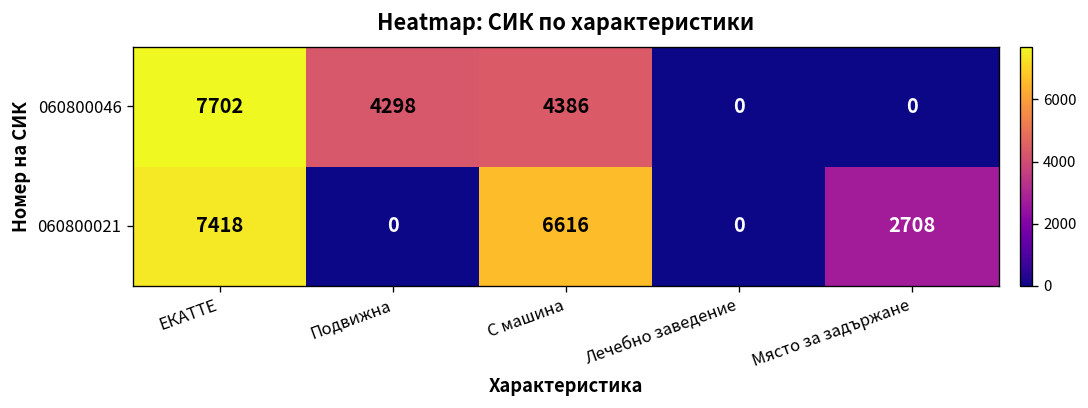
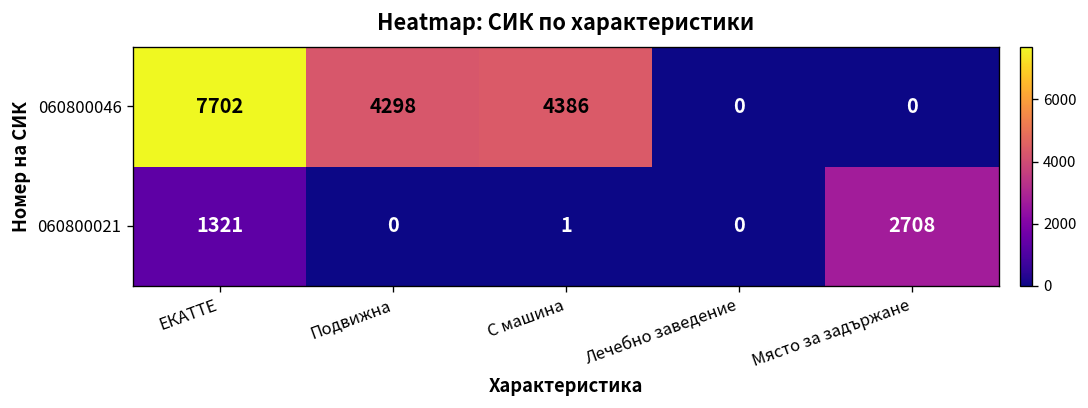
  {
    "060800046": {
      "ЕКАТТЕ": 7702,
      "Подвижна": 4298,
      "С машина": 4386,
      "Лечебно заведение": 0,
      "Място за задържане": 0
    },
    "060800021": {
-     "ЕКАТТЕ": 7418,
+     "ЕКАТТЕ": 1321,
      "Подвижна": 0,
-     "С машина": 6616,
+     "С машина": 1,
      "Лечебно заведение": 0,
      "Място за задържане": 2708
    }
  }
